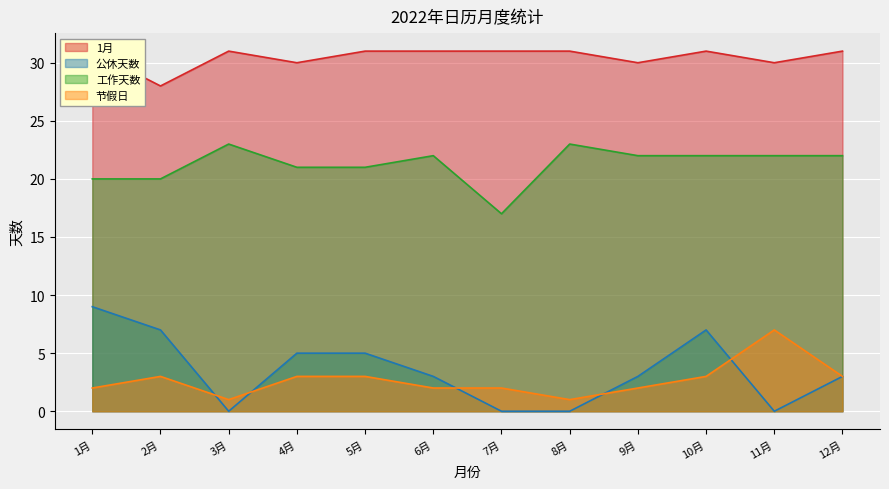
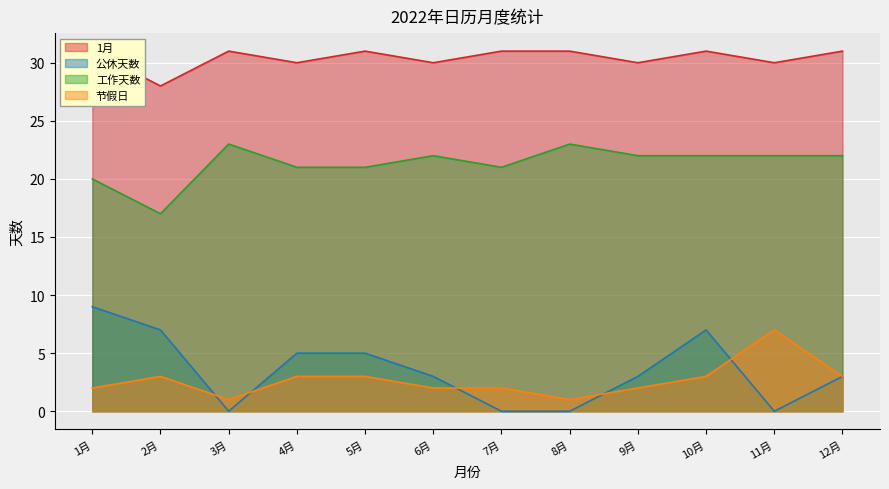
  {
    "1月": {
      "2月": 28,
      "3月": 31,
      "4月": 30,
      "5月": 31,
-     "6月": 31,
+     "6月": 30,
      "7月": 31,
      "8月": 31,
      "9月": 30,
      "10月": 31,
      "11月": 30,
      "12月": 31
    },
    "公休天数": {
      "1月": 9,
      "2月": 7,
      "3月": 0,
      "4月": 5,
      "5月": 5,
      "6月": 3,
      "7月": 0,
      "8月": 0,
      "9月": 3,
      "10月": 7,
      "11月": 0
    },
    "工作天数": {
      "1月": 20,
-     "2月": 20,
+     "2月": 17,
      "3月": 23,
      "4月": 21,
      "5月": 21,
      "6月": 22,
-     "7月": 17,
+     "7月": 21,
      "8月": 23,
      "9月": 22,
      "10月": 22,
      "11月": 22,
      "12月": 22
    },
    "节假日": {
      "1月": 2,
      "2月": 3,
      "3月": 1,
      "4月": 3,
      "5月": 3,
      "6月": 2,
      "7月": 2,
      "8月": 1,
      "9月": 2,
      "10月": 3,
      "11月": 7
    }
  }
